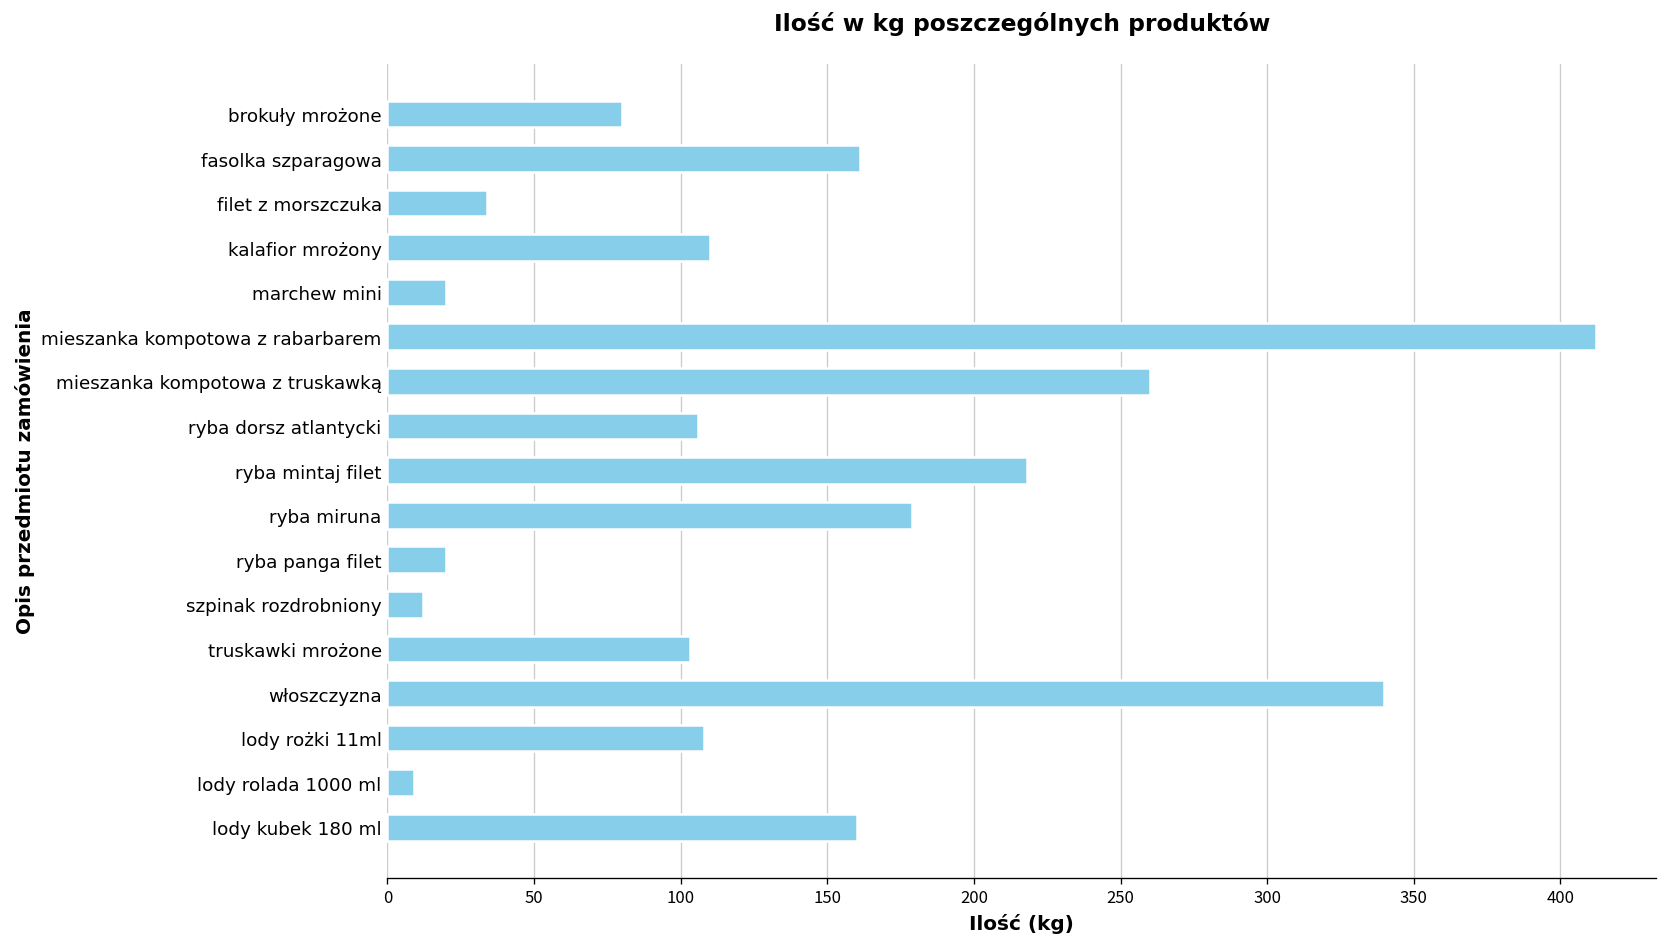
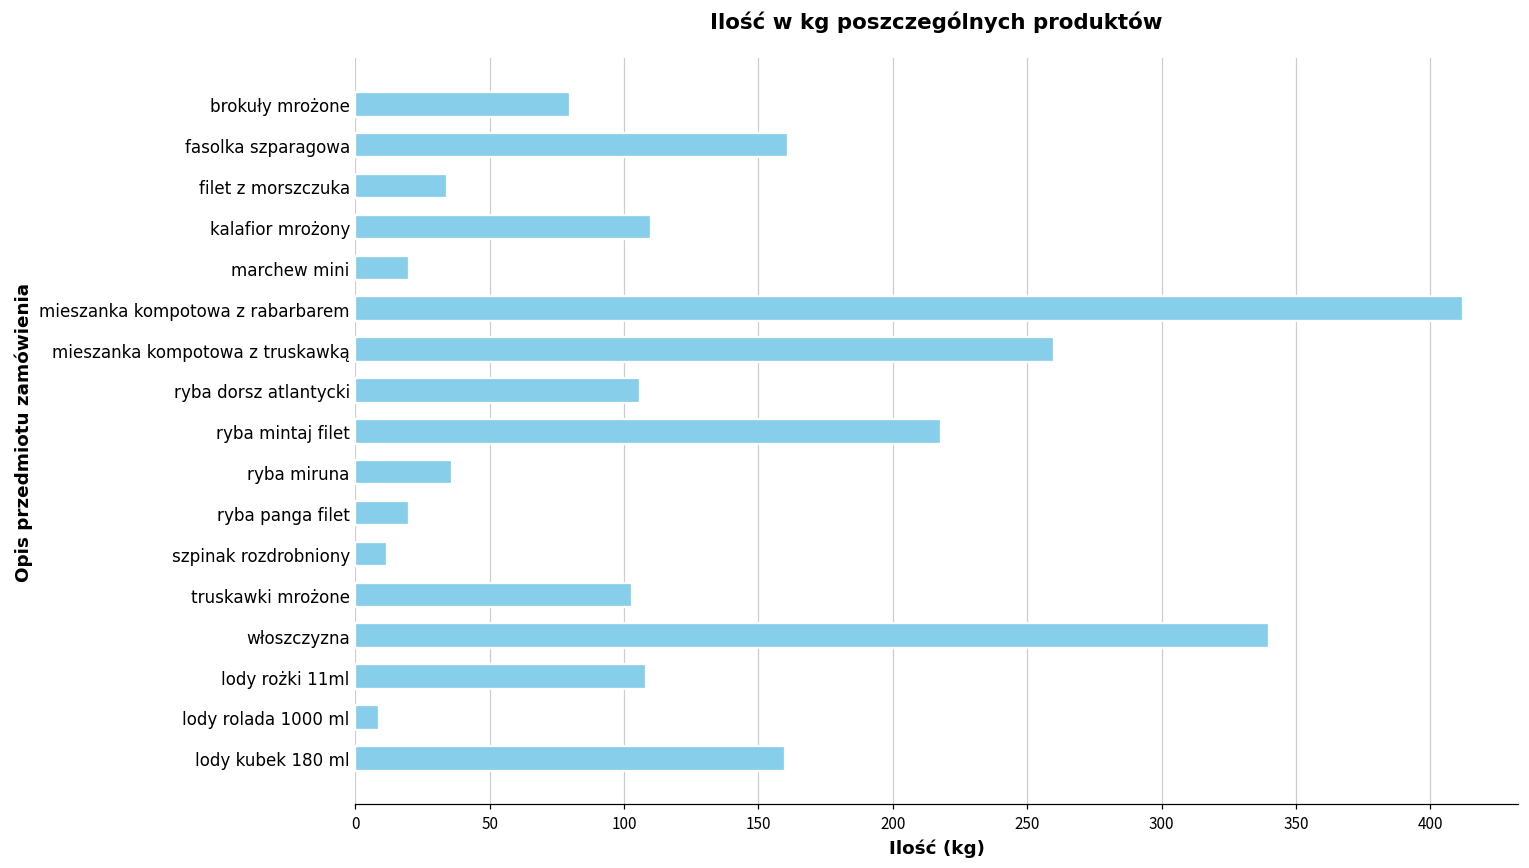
  {
    "brokuły mrożone": 80,
    "fasolka szparagowa": 161,
    "filet z morszczuka": 34,
    "kalafior mrożony": 110,
    "marchew mini": 20,
    "mieszanka kompotowa z rabarbarem": 412,
    "mieszanka kompotowa z truskawką": 260,
    "ryba dorsz atlantycki": 106,
    "ryba mintaj filet": 218,
-   "ryba miruna": 179,
+   "ryba miruna": 36,
    "ryba panga filet": 20,
    "szpinak rozdrobniony": 12,
    "truskawki mrożone": 103,
    "włoszczyzna": 340,
    "lody rożki 11ml": 108,
    "lody rolada 1000 ml": 9,
    "lody kubek 180 ml": 160
  }
